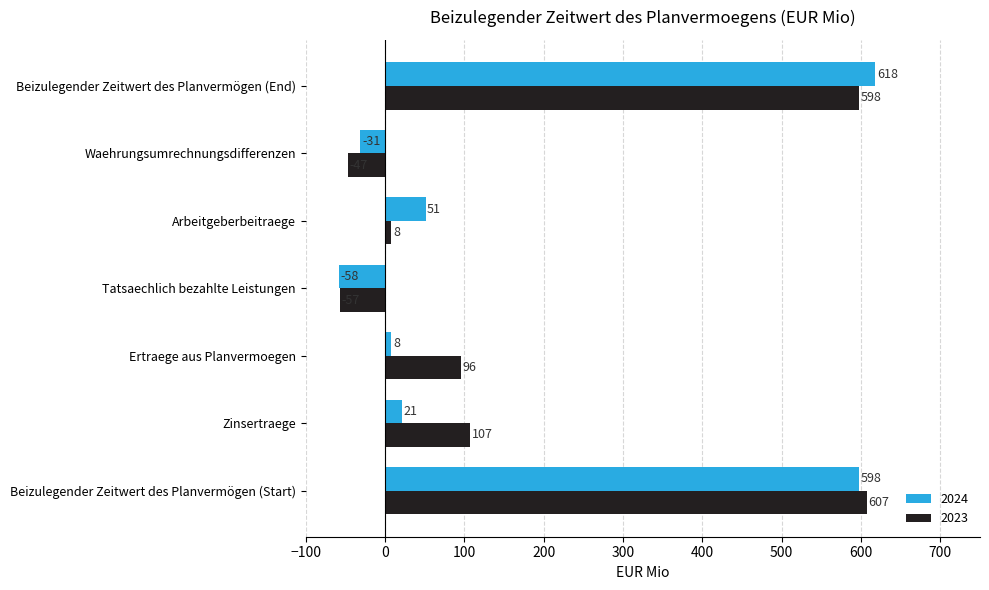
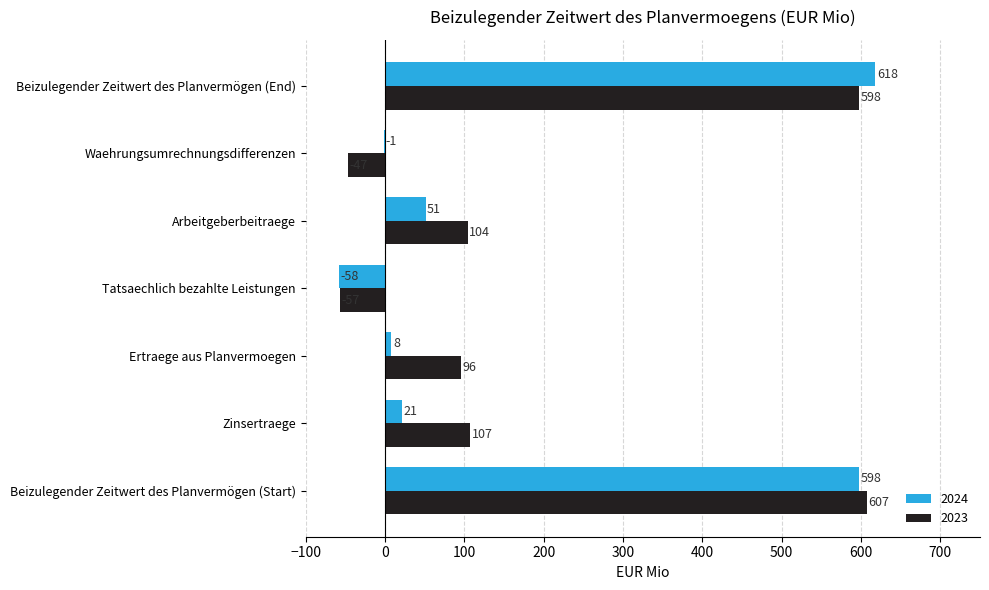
  {
    "2024": {
      "Beizulegender Zeitwert des Planvermögen (End)": 618,
-     "Waehrungsumrechnungsdifferenzen": -31,
+     "Waehrungsumrechnungsdifferenzen": -1,
      "Arbeitgeberbeitraege": 51,
      "Tatsaechlich bezahlte Leistungen": -58,
      "Ertraege aus Planvermoegen": 8,
      "Zinsertraege": 21,
      "Beizulegender Zeitwert des Planvermögen (Start)": 598
    },
    "2023": {
      "Beizulegender Zeitwert des Planvermögen (End)": 598,
-     "Arbeitgeberbeitraege": 8,
+     "Arbeitgeberbeitraege": 104,
      "Ertraege aus Planvermoegen": 96,
      "Zinsertraege": 107,
      "Beizulegender Zeitwert des Planvermögen (Start)": 607
    }
  }
